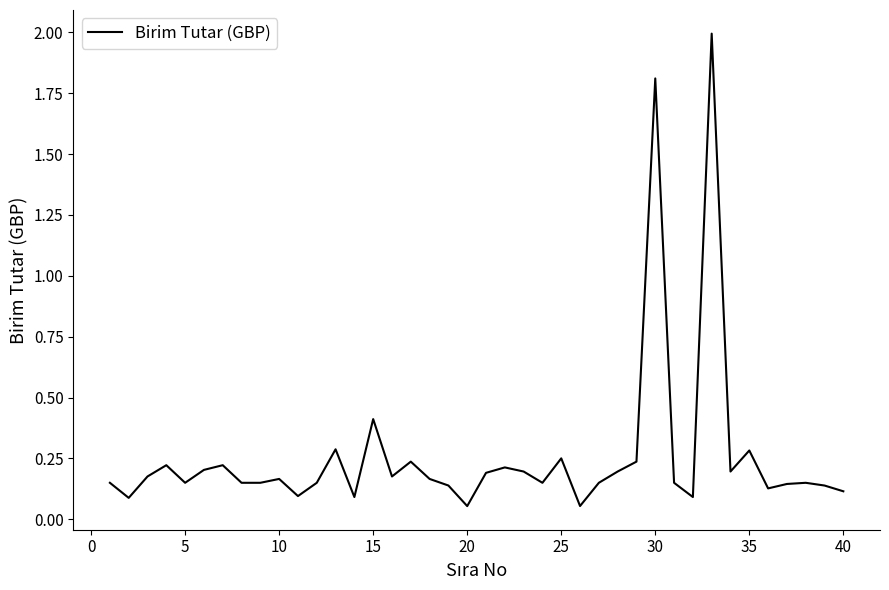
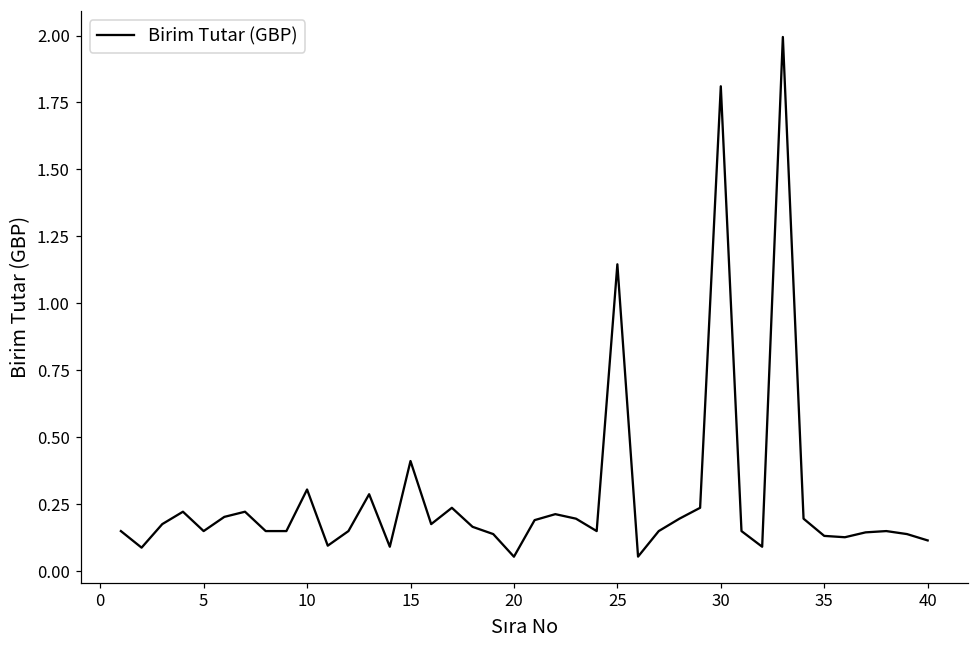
  {
    "5": 0.15,
-   "10": 0.17,
+   "10": 0.31,
    "15": 0.41,
    "20": 0.05,
-   "25": 0.25,
+   "25": 1.15,
    "30": 1.81,
-   "35": 0.28,
+   "35": 0.13,
    "40": 0.11
  }
